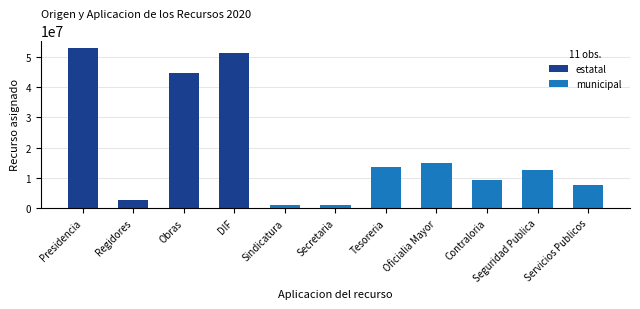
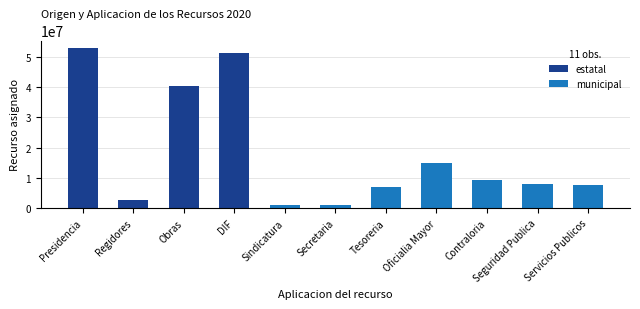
  {
    "estatal": {
      "Presidencia": 53000000,
      "Regidores": 3000000,
-     "Obras": 44000000,
+     "Obras": 40000000,
      "DIF": 51000000,
      "Sindicatura": 0,
      "Secretaria": 0,
      "Tesoreria": 0,
      "Oficialia Mayor": 0,
      "Contraloria": 0,
      "Seguridad Publica": 0,
      "Servicios Publicos": 0
    },
    "municipal": {
      "Presidencia": 0,
      "Regidores": 0,
      "Obras": 0,
      "DIF": 0,
      "Sindicatura": 1000000,
      "Secretaria": 1000000,
-     "Tesoreria": 13000000,
+     "Tesoreria": 7000000,
      "Oficialia Mayor": 15000000,
      "Contraloria": 9000000,
-     "Seguridad Publica": 13000000,
+     "Seguridad Publica": 8000000,
      "Servicios Publicos": 8000000
    }
  }
